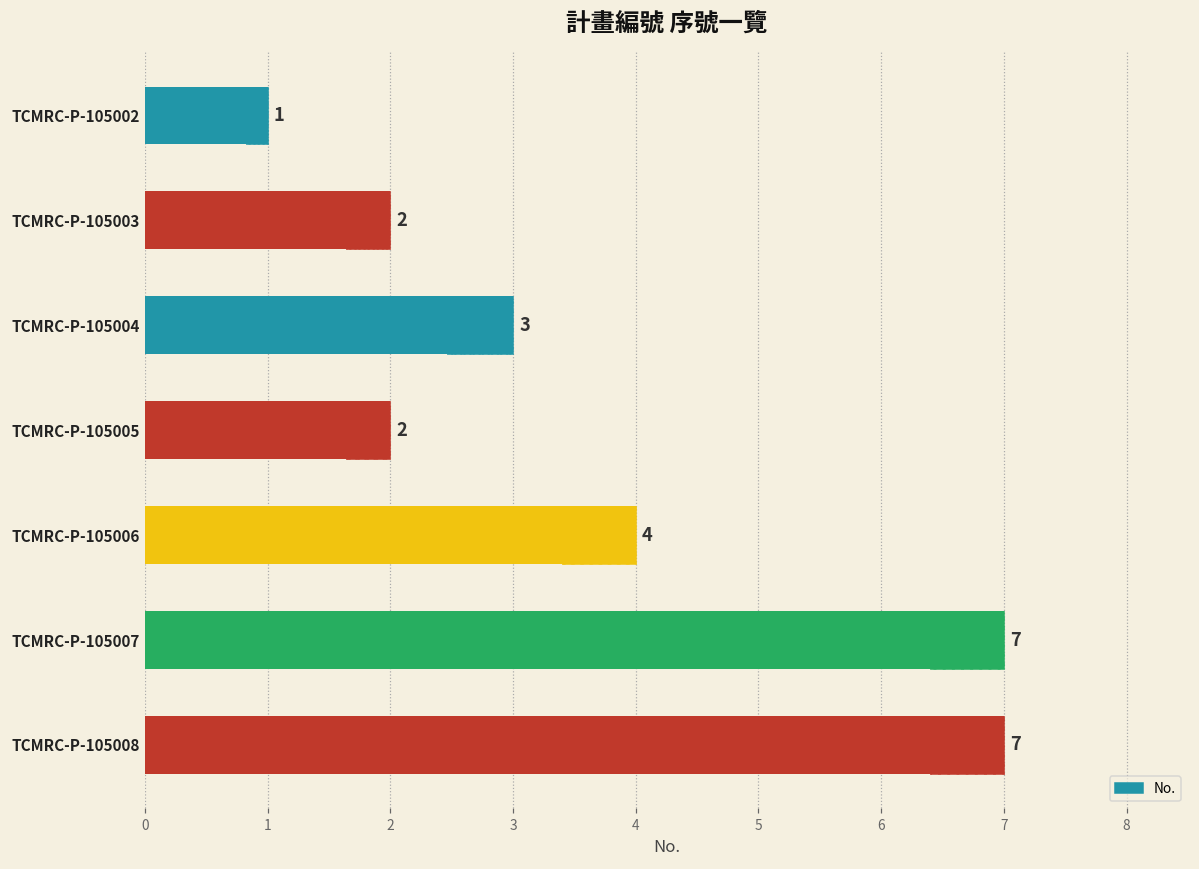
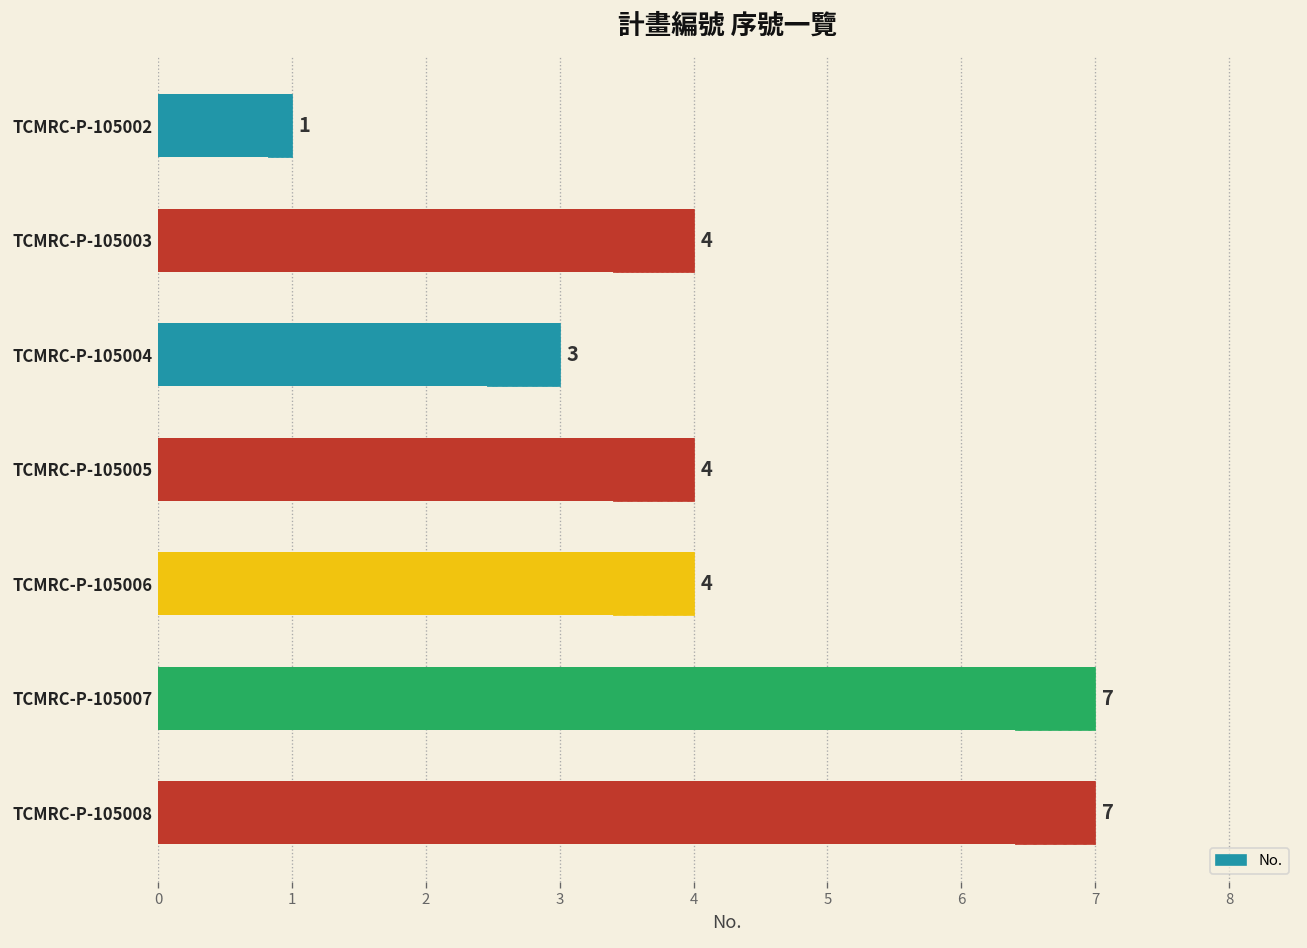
  {
    "No.": {
      "TCMRC-P-105002": 1,
-     "TCMRC-P-105003": 2,
+     "TCMRC-P-105003": 4,
      "TCMRC-P-105004": 3,
-     "TCMRC-P-105005": 2,
+     "TCMRC-P-105005": 4,
      "TCMRC-P-105006": 4,
      "TCMRC-P-105007": 7,
      "TCMRC-P-105008": 7
    }
  }
